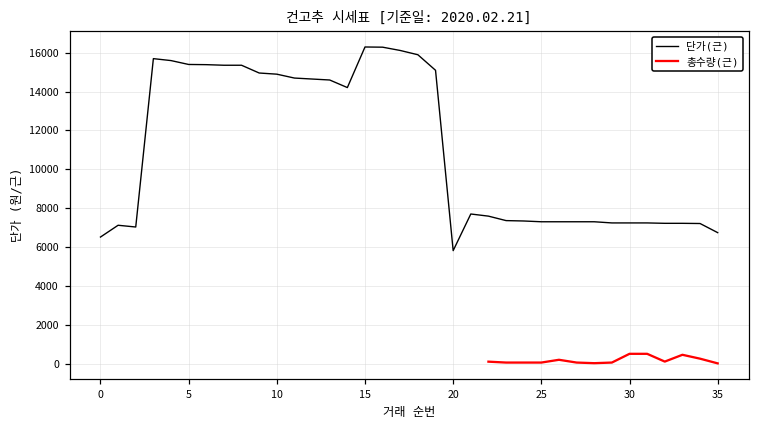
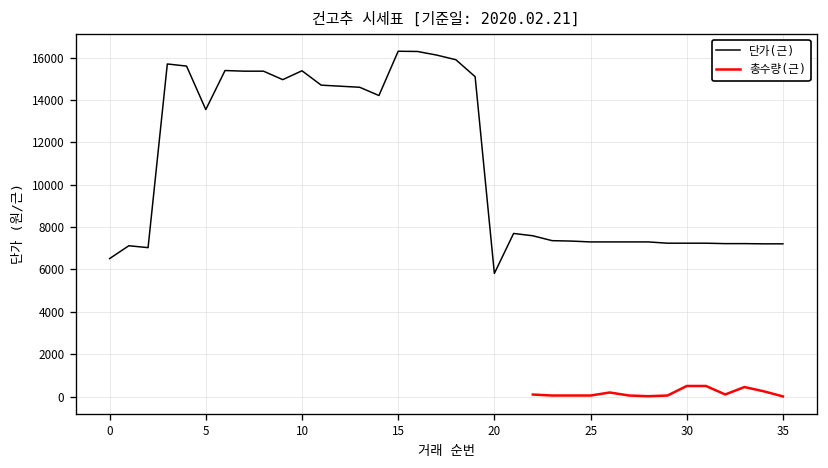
  {
    "단가(근)": {
      "0": 6500,
-     "5": 15400,
-     "10": 14900,
+     "5": 13500,
+     "10": 15400,
      "15": 16300,
      "20": 5800,
      "25": 7300,
      "30": 7200,
-     "35": 6700
+     "35": 7200
    },
    "총수량(근)": {
      "25": 100,
      "30": 500,
      "35": 0
    }
  }
